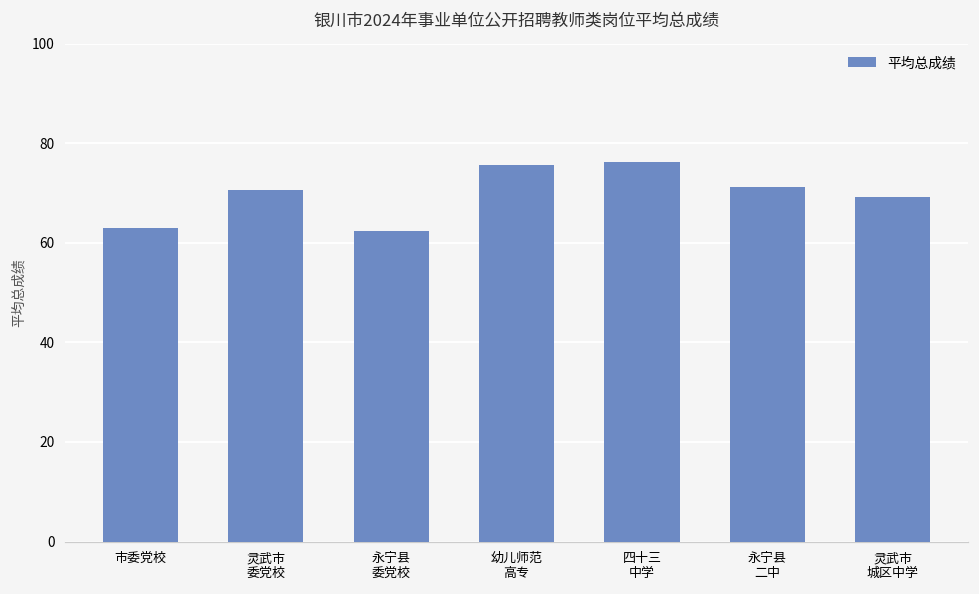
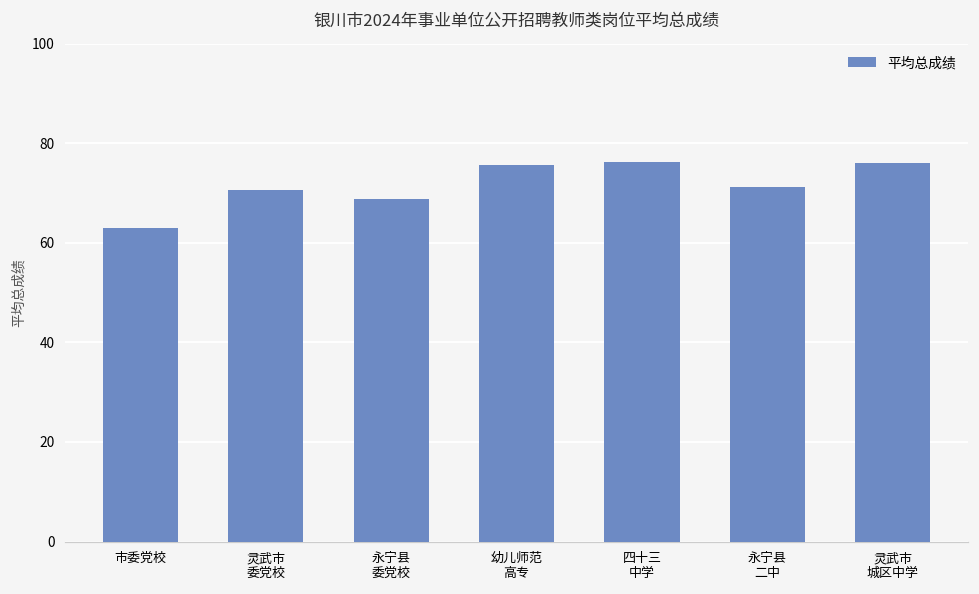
  {
    "市委党校": 63,
    "灵武市 委党校": 71,
-   "永宁县 委党校": 62,
+   "永宁县 委党校": 69,
    "幼儿师范 高专": 76,
    "四十三 中学": 76,
    "永宁县 二中": 71,
-   "灵武市 城区中学": 69
+   "灵武市 城区中学": 76
  }
